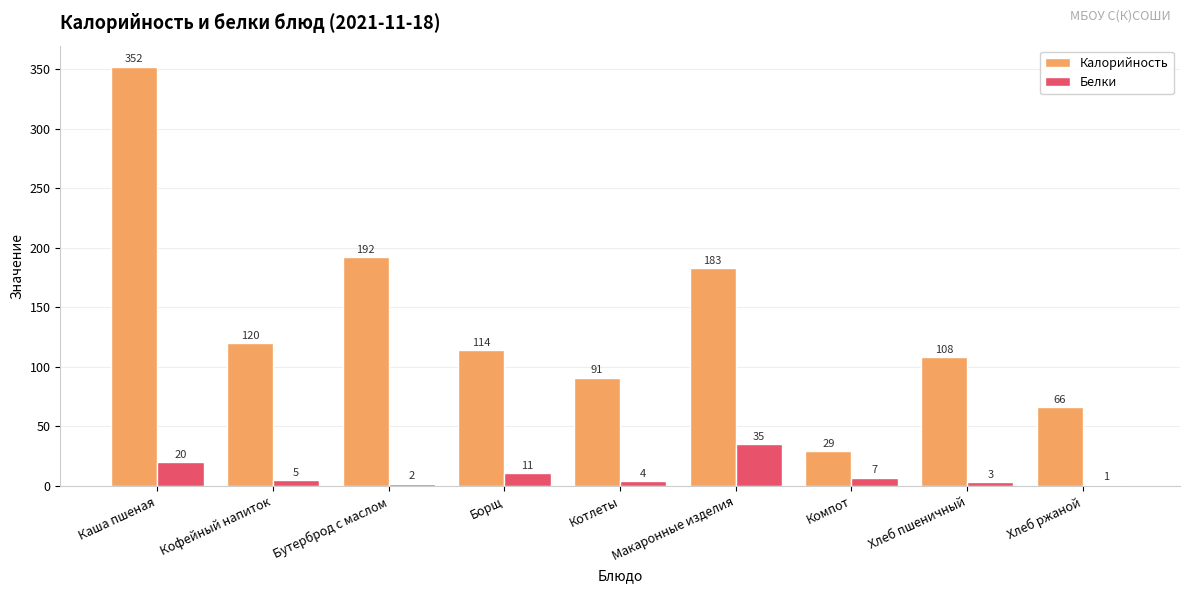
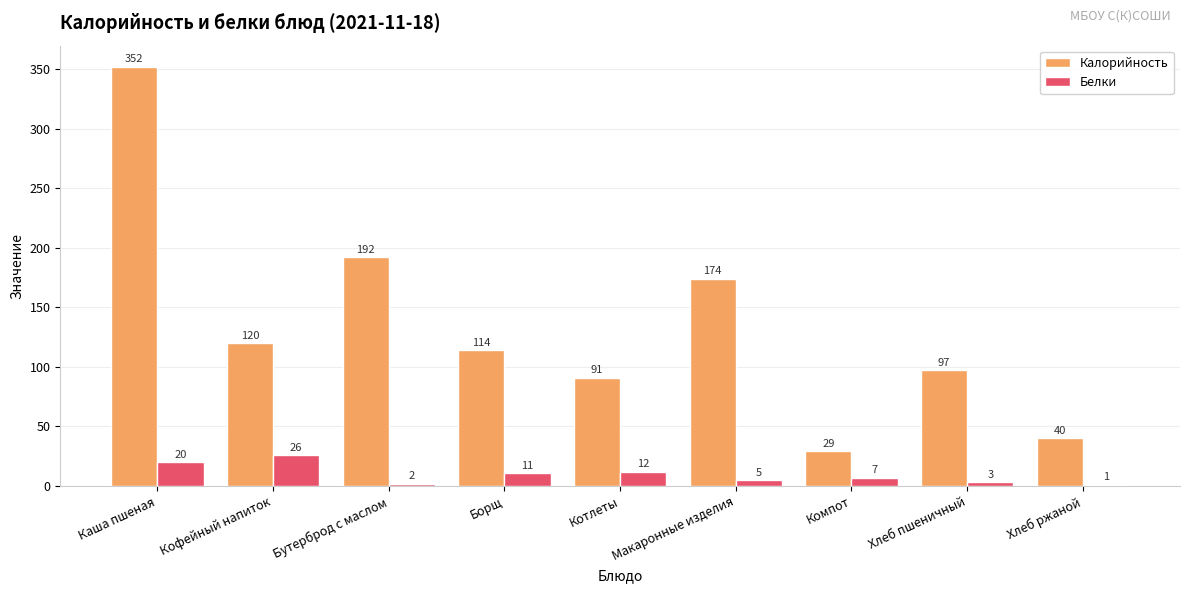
  {
    "Калорийность": {
      "Каша пшеная": 352,
      "Кофейный напиток": 120,
      "Бутерброд с маслом": 192,
      "Борщ": 114,
      "Котлеты": 91,
-     "Макаронные изделия": 183,
+     "Макаронные изделия": 174,
      "Компот": 29,
-     "Хлеб пшеничный": 108,
-     "Хлеб ржаной": 66
+     "Хлеб пшеничный": 97,
+     "Хлеб ржаной": 40
    },
    "Белки": {
      "Каша пшеная": 20,
-     "Кофейный напиток": 5,
+     "Кофейный напиток": 26,
      "Бутерброд с маслом": 2,
      "Борщ": 11,
-     "Котлеты": 4,
-     "Макаронные изделия": 35,
+     "Котлеты": 12,
+     "Макаронные изделия": 5,
      "Компот": 7,
      "Хлеб пшеничный": 3,
      "Хлеб ржаной": 1
    }
  }
